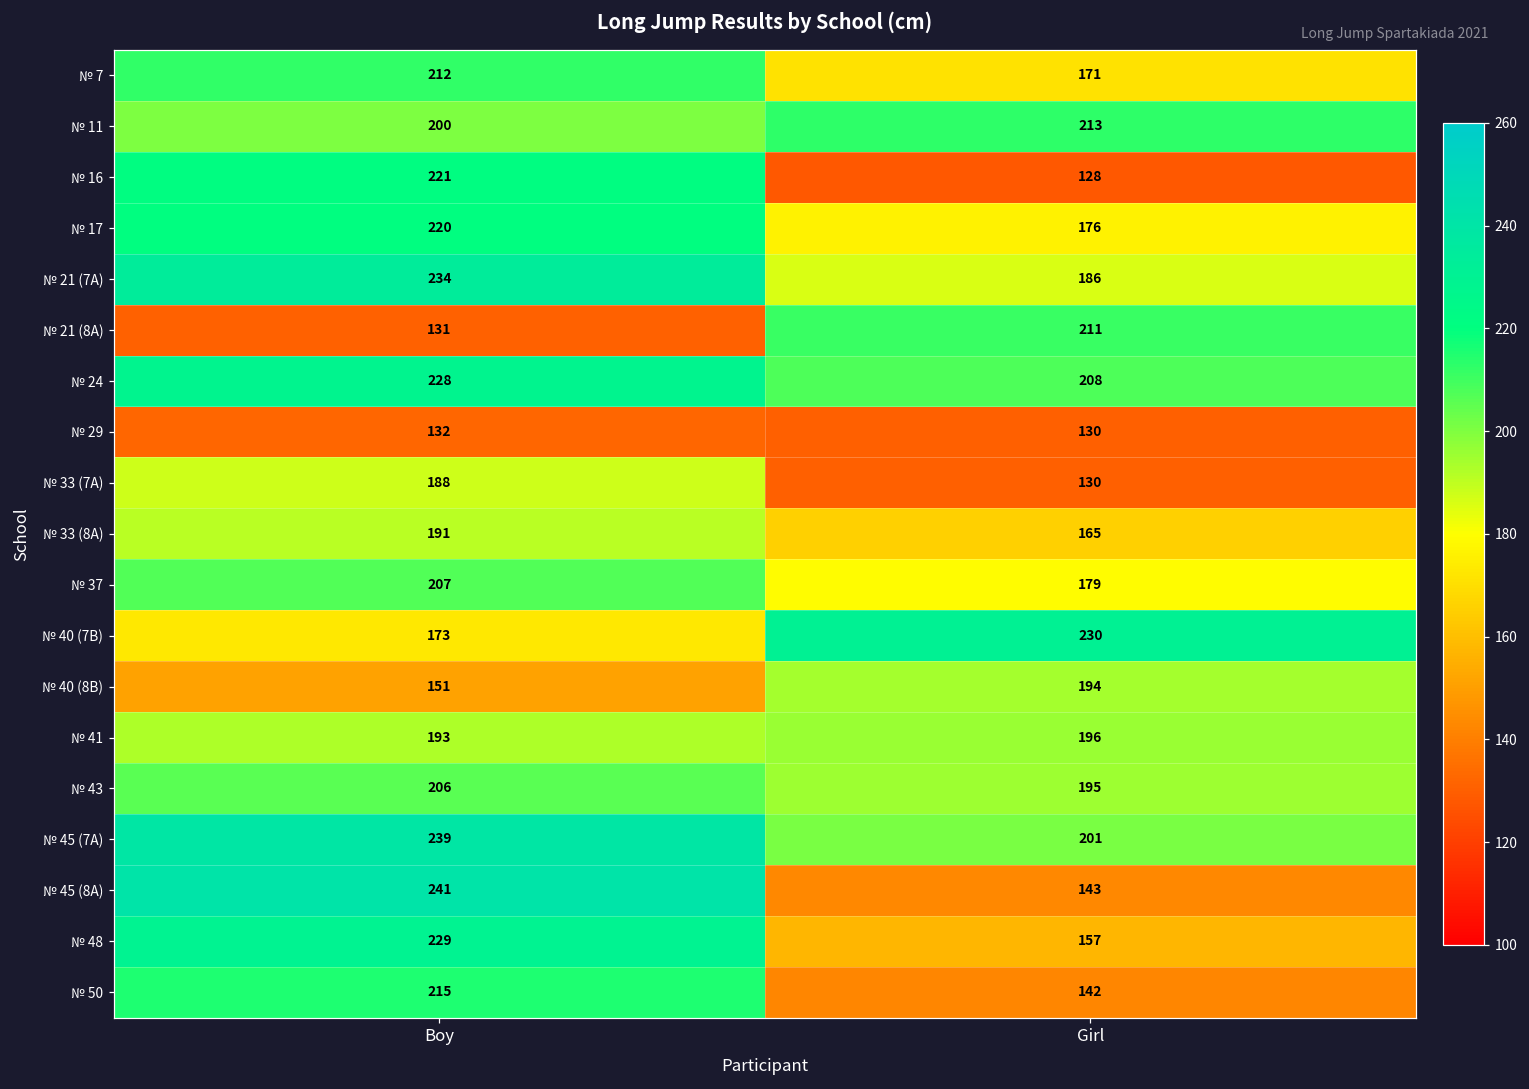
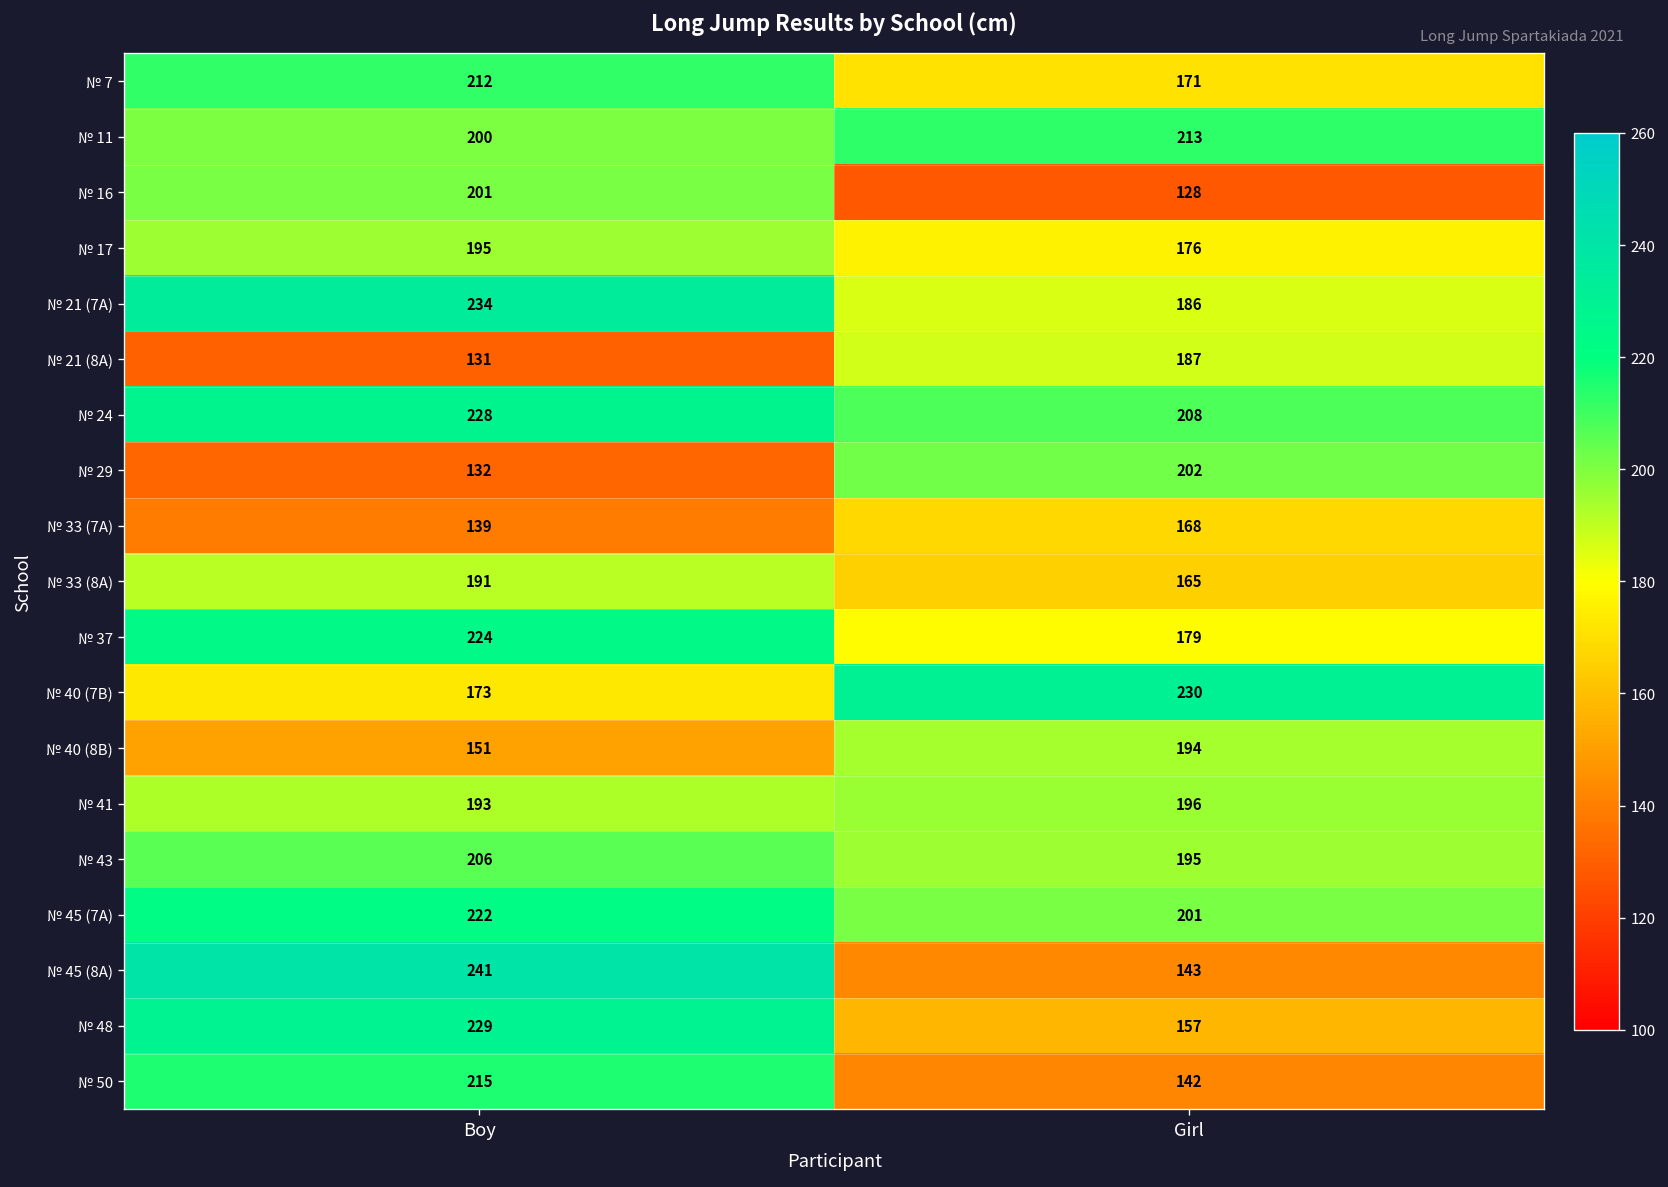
  {
    "№ 7": {
      "Boy": 212,
      "Girl": 171
    },
    "№ 11": {
      "Boy": 200,
      "Girl": 213
    },
    "№ 16": {
-     "Boy": 221,
+     "Boy": 201,
      "Girl": 128
    },
    "№ 17": {
-     "Boy": 220,
+     "Boy": 195,
      "Girl": 176
    },
    "№ 21 (7А)": {
      "Boy": 234,
      "Girl": 186
    },
    "№ 21 (8А)": {
      "Boy": 131,
-     "Girl": 211
+     "Girl": 187
    },
    "№ 24": {
      "Boy": 228,
      "Girl": 208
    },
    "№ 29": {
      "Boy": 132,
-     "Girl": 130
+     "Girl": 202
    },
    "№ 33 (7А)": {
-     "Boy": 188,
-     "Girl": 130
+     "Boy": 139,
+     "Girl": 168
    },
    "№ 33 (8А)": {
      "Boy": 191,
      "Girl": 165
    },
    "№ 37": {
-     "Boy": 207,
+     "Boy": 224,
      "Girl": 179
    },
    "№ 40 (7В)": {
      "Boy": 173,
      "Girl": 230
    },
    "№ 40 (8В)": {
      "Boy": 151,
      "Girl": 194
    },
    "№ 41": {
      "Boy": 193,
      "Girl": 196
    },
    "№ 43": {
      "Boy": 206,
      "Girl": 195
    },
    "№ 45 (7А)": {
-     "Boy": 239,
+     "Boy": 222,
      "Girl": 201
    },
    "№ 45 (8А)": {
      "Boy": 241,
      "Girl": 143
    },
    "№ 48": {
      "Boy": 229,
      "Girl": 157
    },
    "№ 50": {
      "Boy": 215,
      "Girl": 142
    }
  }
